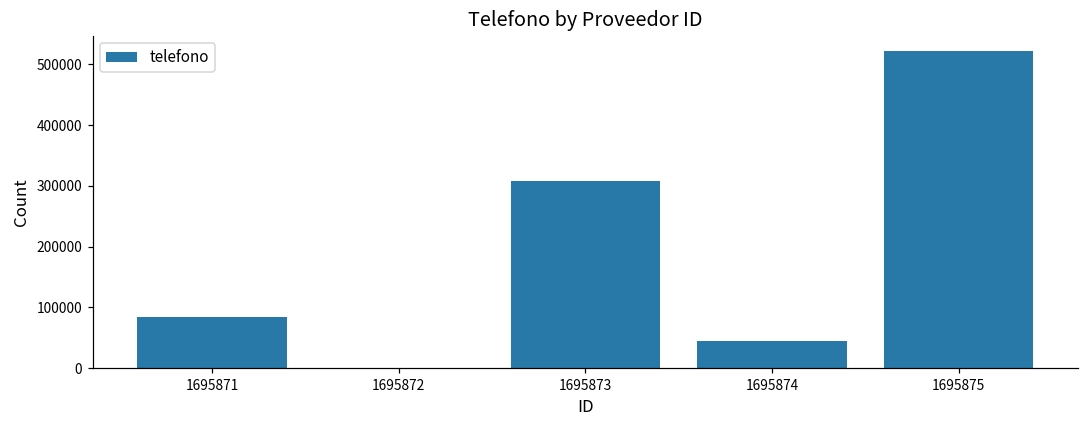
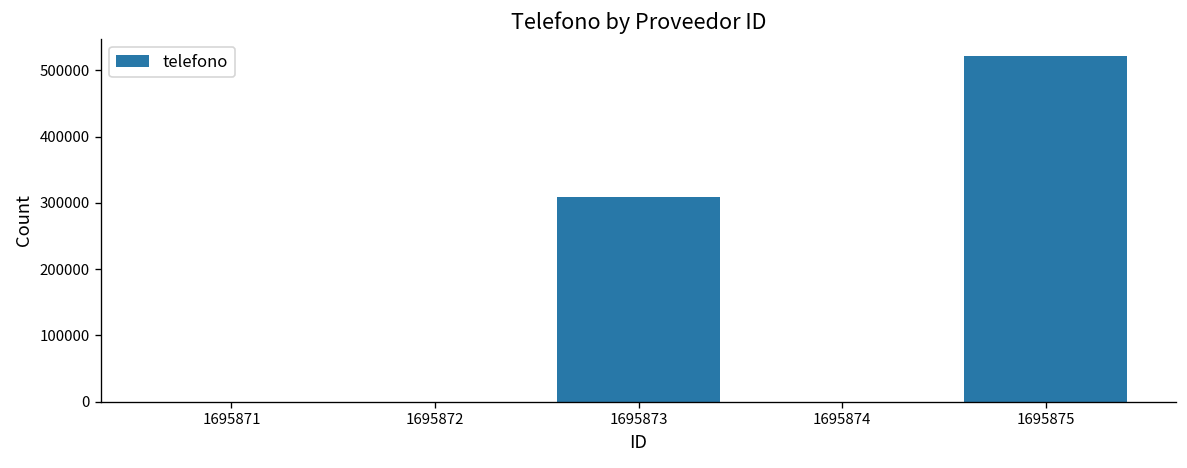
  {
-   "1695871": 80000,
+   "1695871": 0,
    "1695872": 0,
    "1695873": 310000,
-   "1695874": 50000,
+   "1695874": 0,
    "1695875": 520000
  }
